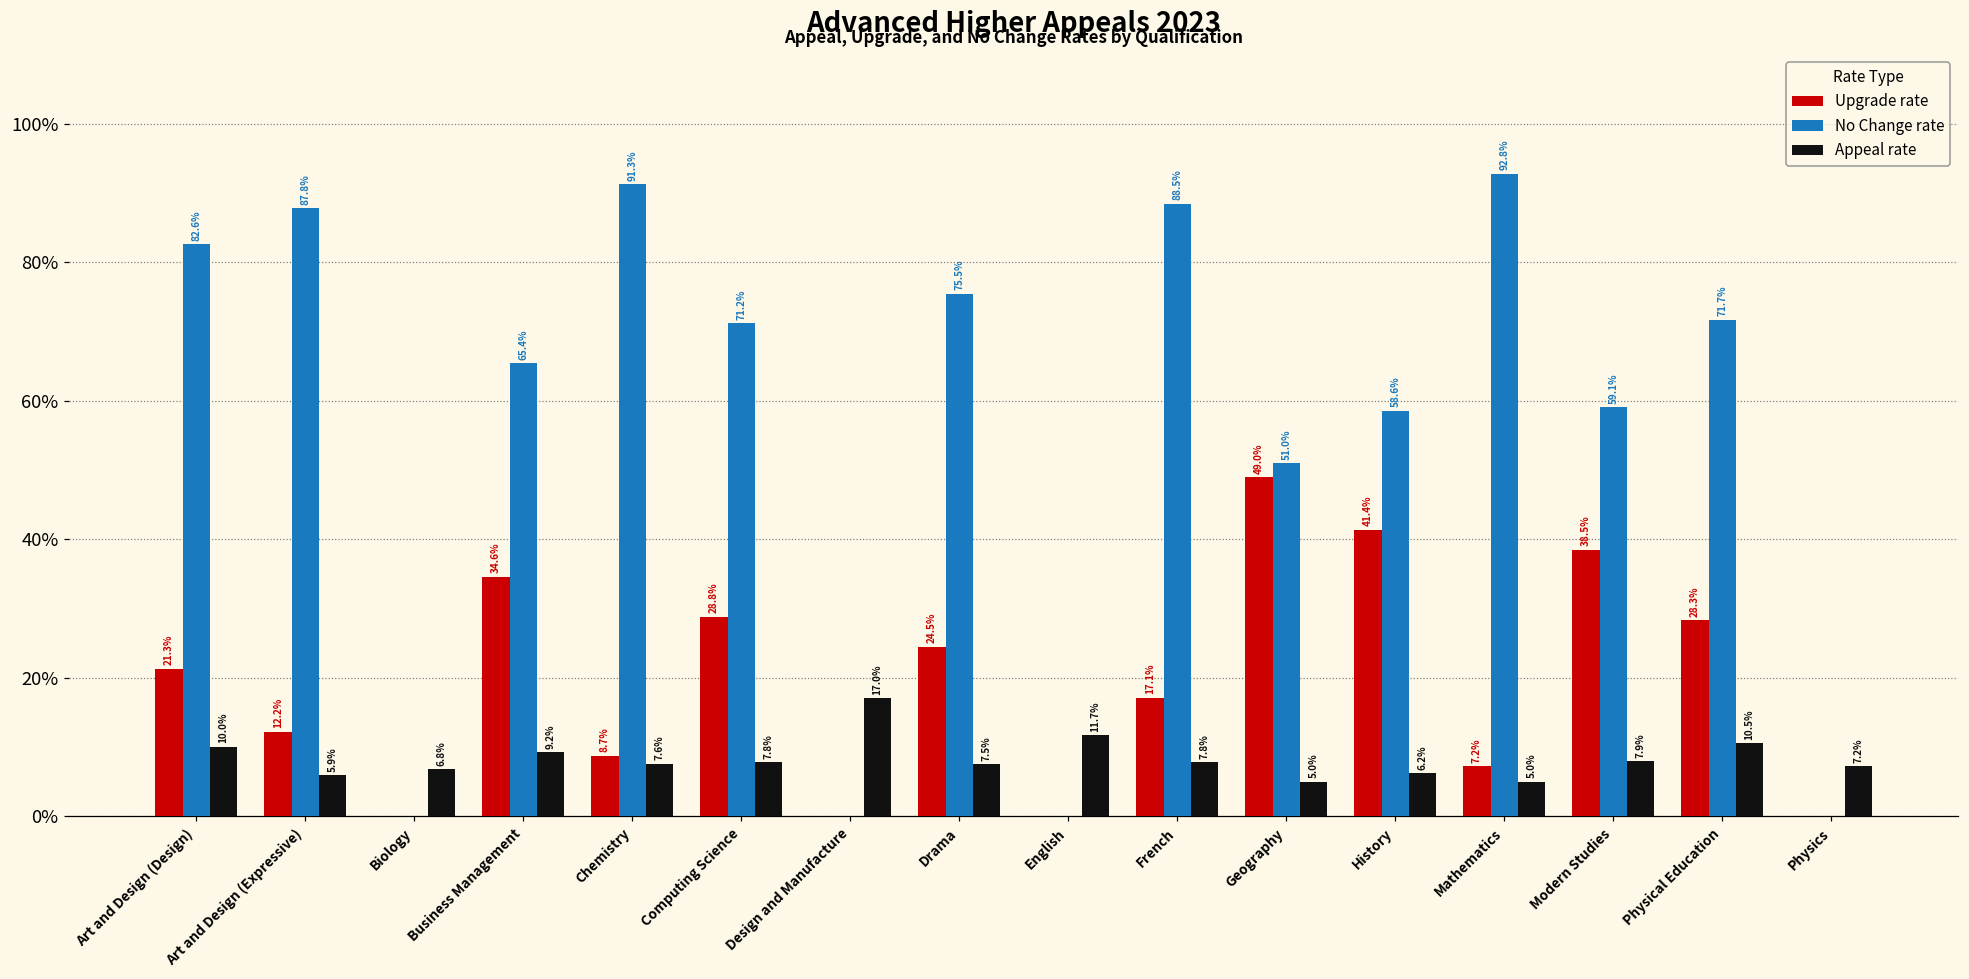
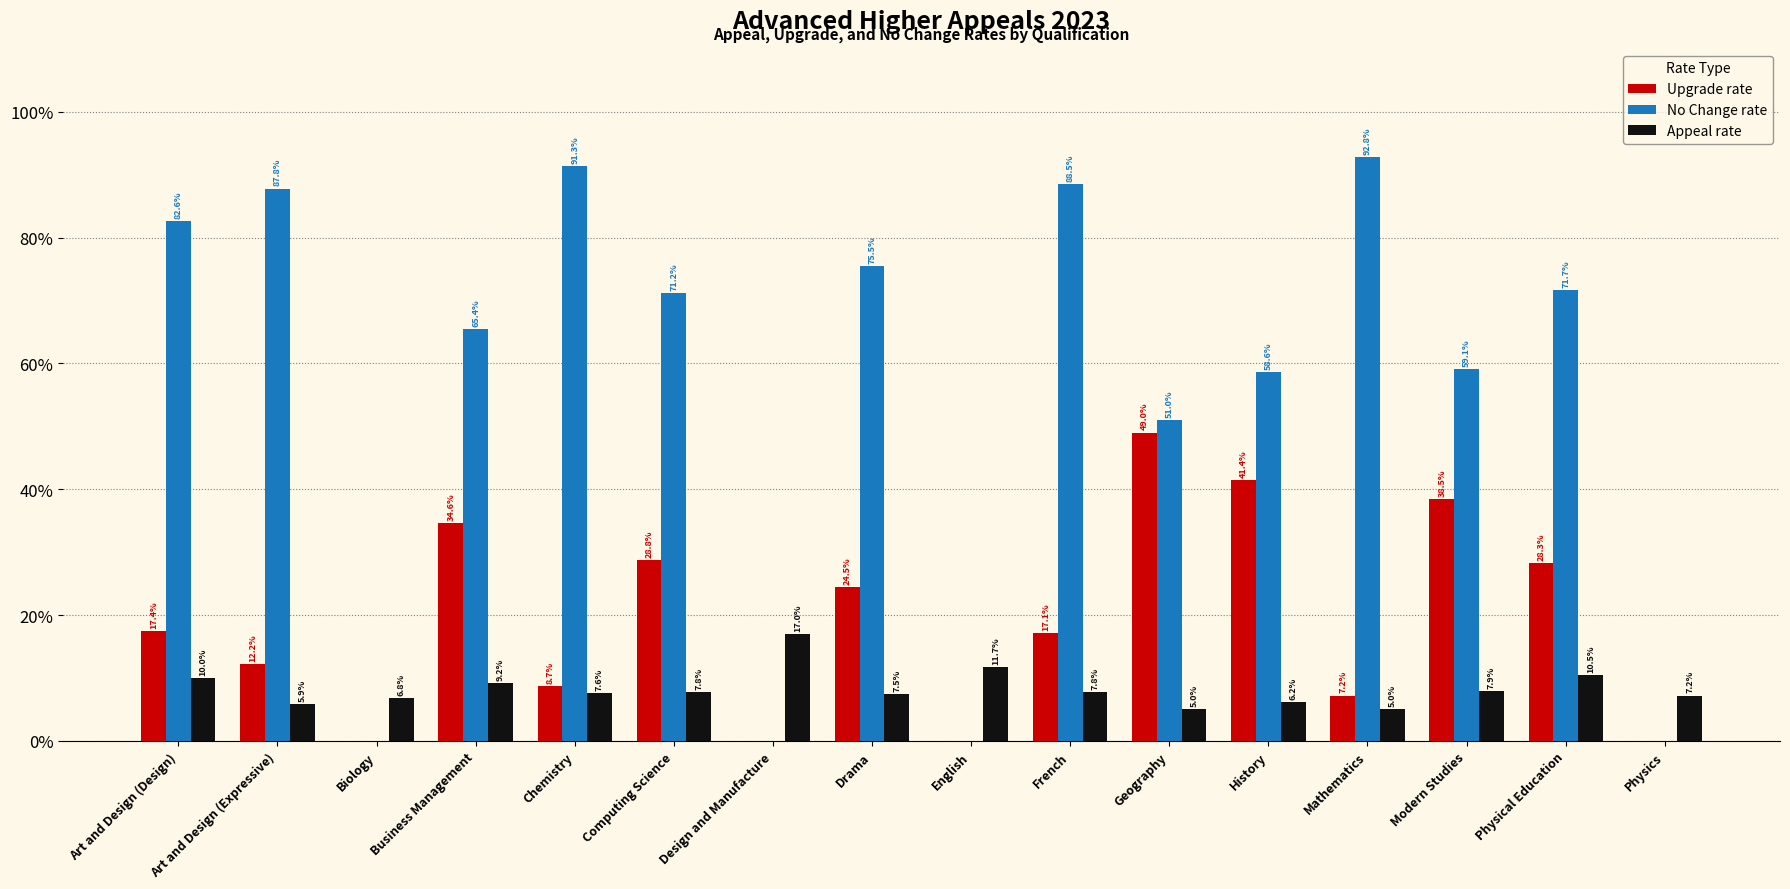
  {
    "Upgrade rate": {
-     "Art and Design (Design)": "21.3%",
+     "Art and Design (Design)": "17.4%",
      "Art and Design (Expressive)": "12.2%",
      "Business Management": "34.6%",
      "Chemistry": "8.7%",
      "Computing Science": "28.8%",
      "Drama": "24.5%",
      "French": "17.1%",
      "Geography": "49.0%",
      "History": "41.4%",
      "Mathematics": "7.2%",
      "Modern Studies": "38.5%",
      "Physical Education": "28.3%"
    },
    "No Change rate": {
      "Art and Design (Design)": "82.6%",
      "Art and Design (Expressive)": "87.8%",
      "Business Management": "65.4%",
      "Chemistry": "91.3%",
      "Computing Science": "71.2%",
      "Drama": "75.5%",
      "French": "88.5%",
      "Geography": "51.0%",
      "History": "58.6%",
      "Mathematics": "92.8%",
      "Modern Studies": "59.1%",
      "Physical Education": "71.7%"
    },
    "Appeal rate": {
      "Art and Design (Design)": "10.0%",
      "Art and Design (Expressive)": "5.9%",
      "Biology": "6.8%",
      "Business Management": "9.2%",
      "Chemistry": "7.6%",
      "Computing Science": "7.8%",
      "Design and Manufacture": "17.0%",
      "Drama": "7.5%",
      "English": "11.7%",
      "French": "7.8%",
      "Geography": "5.0%",
      "History": "6.2%",
      "Mathematics": "5.0%",
      "Modern Studies": "7.9%",
      "Physical Education": "10.5%",
      "Physics": "7.2%"
    }
  }
